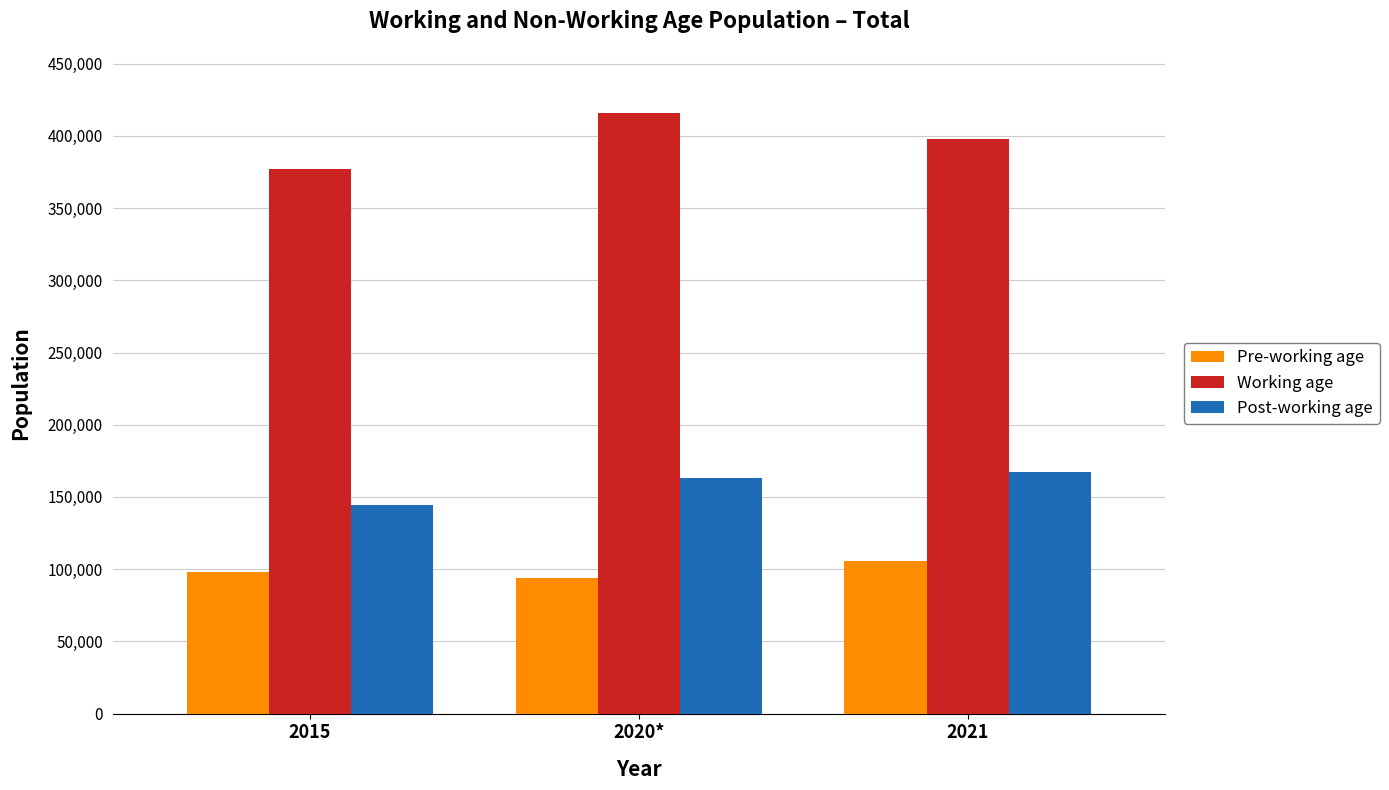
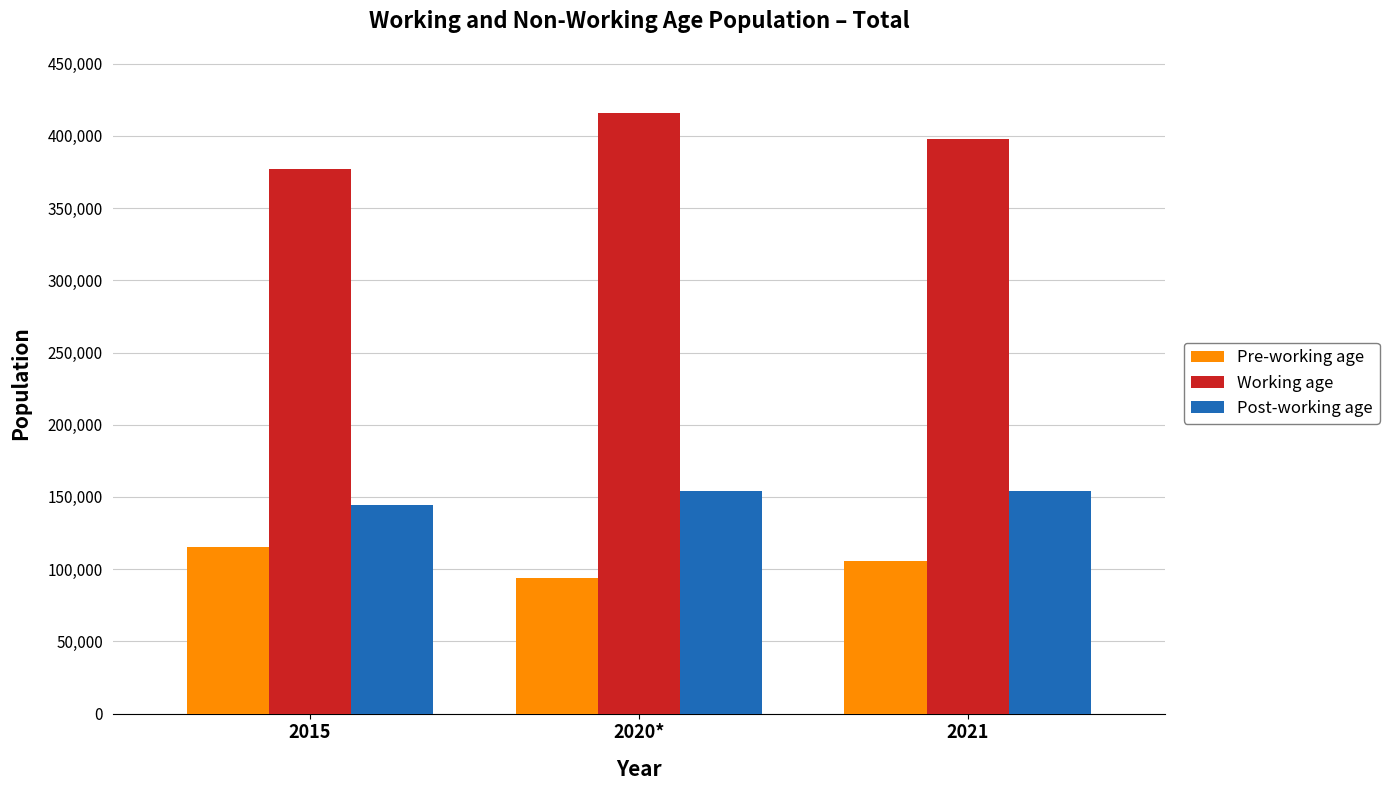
  {
    "Pre-working age": {
-     "2015": "98,000",
+     "2015": "115,000",
      "2020*": "94,000",
      "2021": "106,000"
    },
    "Working age": {
      "2015": "377,000",
      "2020*": "416,000",
      "2021": "398,000"
    },
    "Post-working age": {
      "2015": "144,000",
-     "2020*": "163,000",
-     "2021": "167,000"
+     "2020*": "154,000",
+     "2021": "154,000"
    }
  }
